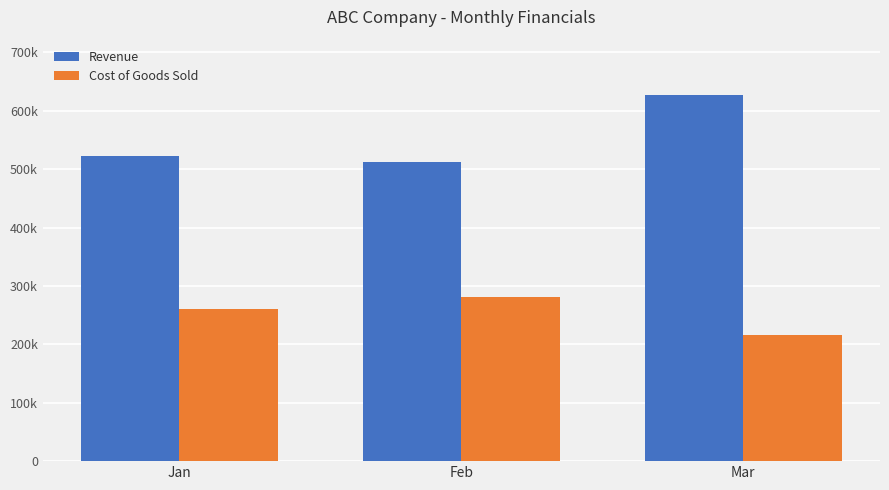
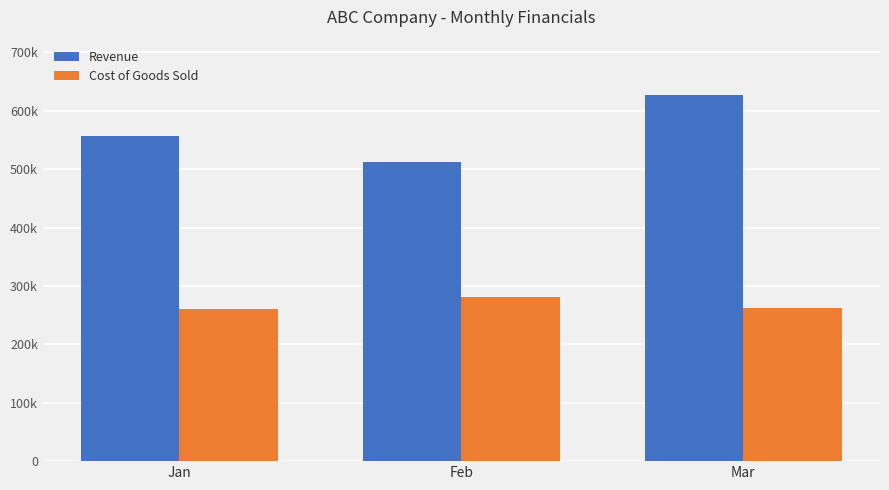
  {
    "Revenue": {
-     "Jan": 520000,
+     "Jan": 560000,
      "Feb": 510000,
      "Mar": 630000
    },
    "Cost of Goods Sold": {
      "Jan": 260000,
      "Feb": 280000,
-     "Mar": 220000
+     "Mar": 260000
    }
  }
